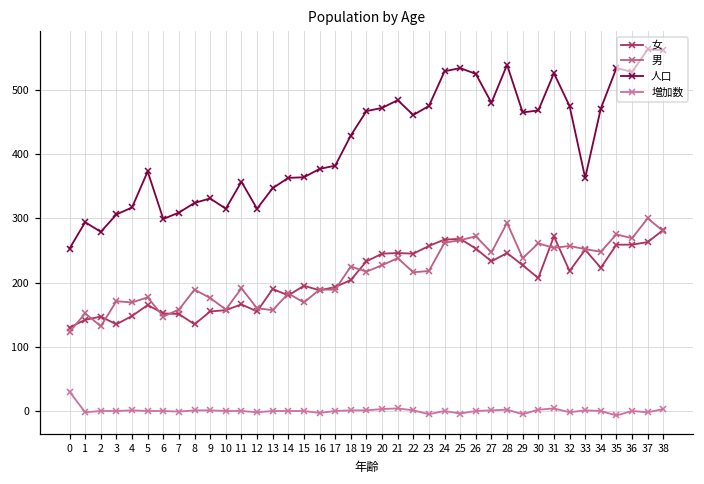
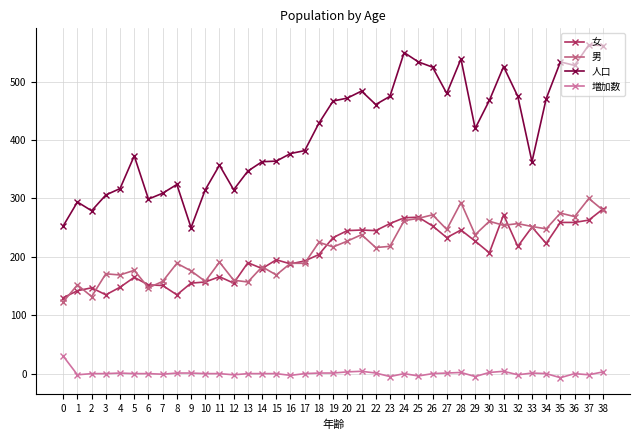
  {
    "人口": {
      "0": 250,
      "1": 290,
      "2": 280,
      "3": 310,
      "4": 320,
      "5": 370,
      "6": 300,
      "7": 310,
      "8": 320,
-     "9": 330,
+     "9": 250,
      "10": 320,
      "11": 360,
      "12": 320,
      "13": 350,
      "14": 360,
      "15": 360,
      "16": 380,
      "17": 380,
      "18": 430,
      "19": 470,
      "20": 470,
      "21": 480,
      "22": 460,
      "23": 480,
-     "24": 530,
+     "24": 550,
      "25": 530,
      "26": 530,
      "27": 480,
      "28": 540,
-     "29": 470,
+     "29": 420,
      "30": 470,
      "31": 530,
      "32": 480,
      "33": 360,
      "34": 470,
      "35": 530
    }
  }
